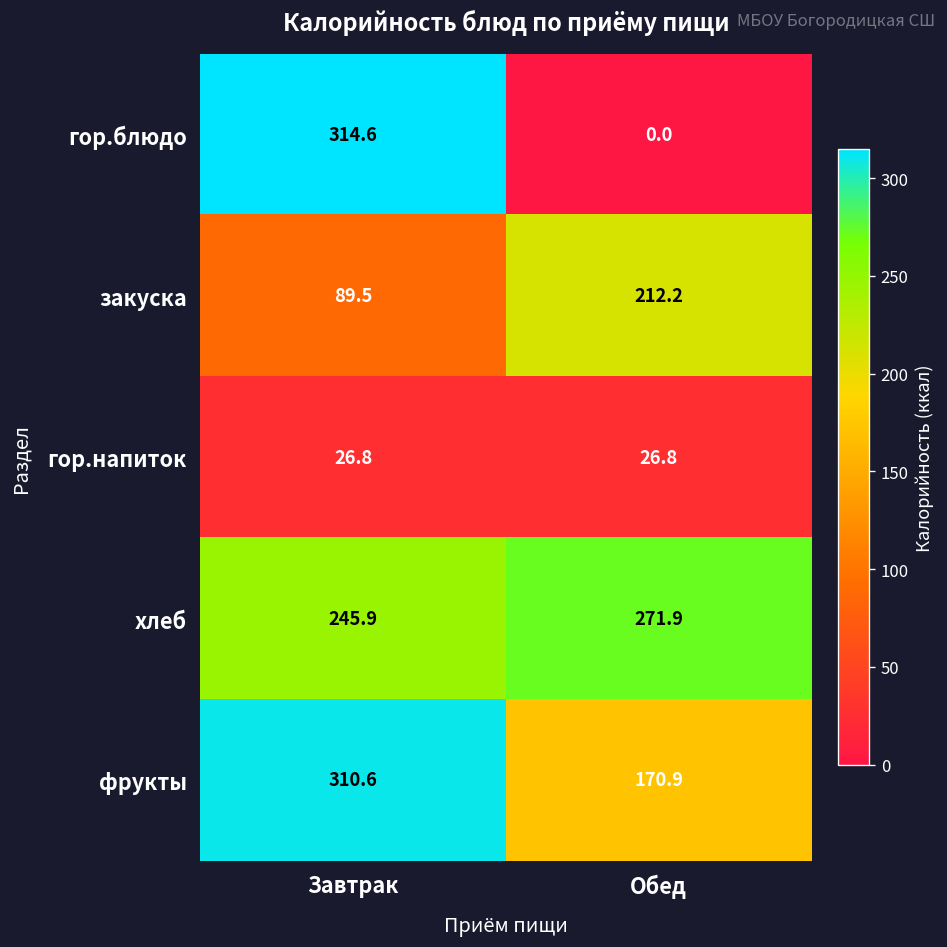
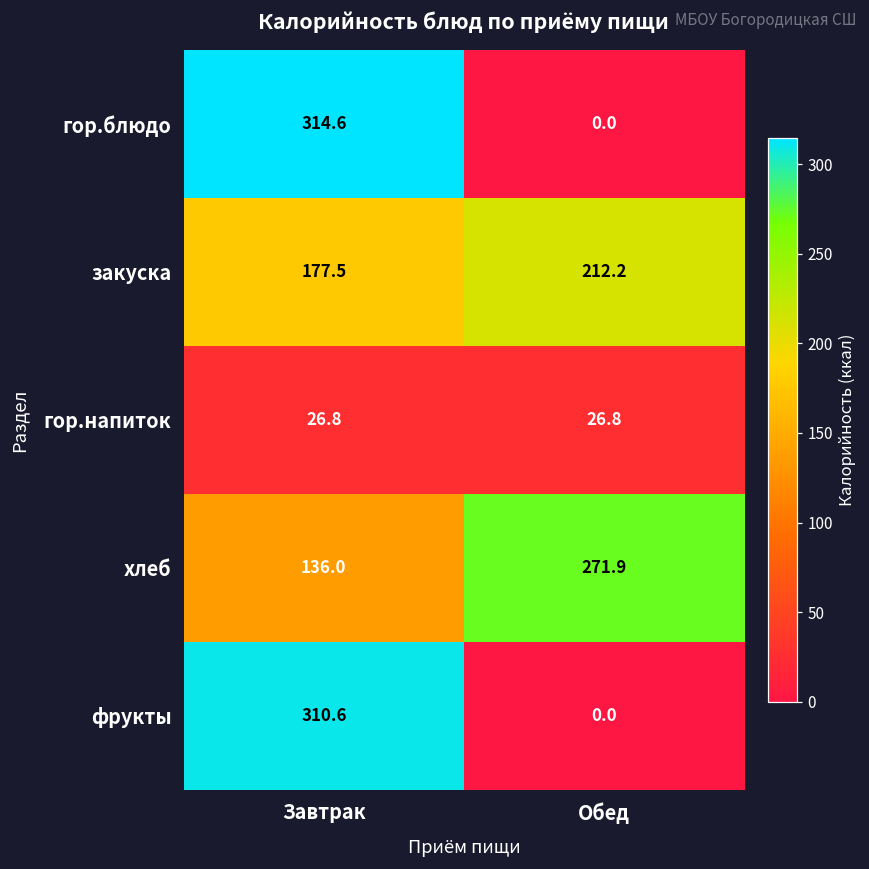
  {
    "гор.блюдо": {
      "Завтрак": 314.6,
      "Обед": 0.0
    },
    "закуска": {
-     "Завтрак": 89.5,
+     "Завтрак": 177.5,
      "Обед": 212.2
    },
    "гор.напиток": {
      "Завтрак": 26.8,
      "Обед": 26.8
    },
    "хлеб": {
-     "Завтрак": 245.9,
+     "Завтрак": 136.0,
      "Обед": 271.9
    },
    "фрукты": {
      "Завтрак": 310.6,
-     "Обед": 170.9
+     "Обед": 0.0
    }
  }
